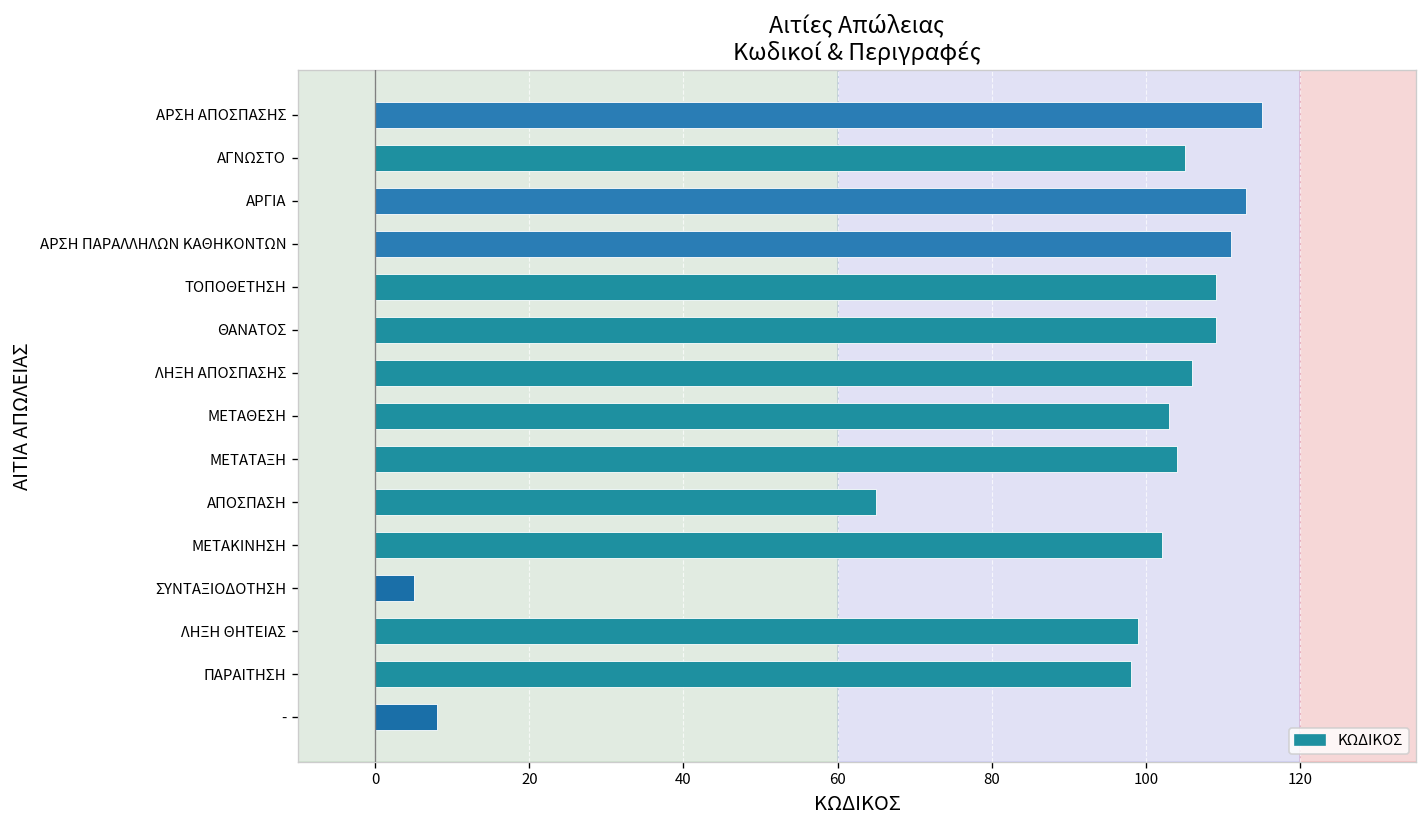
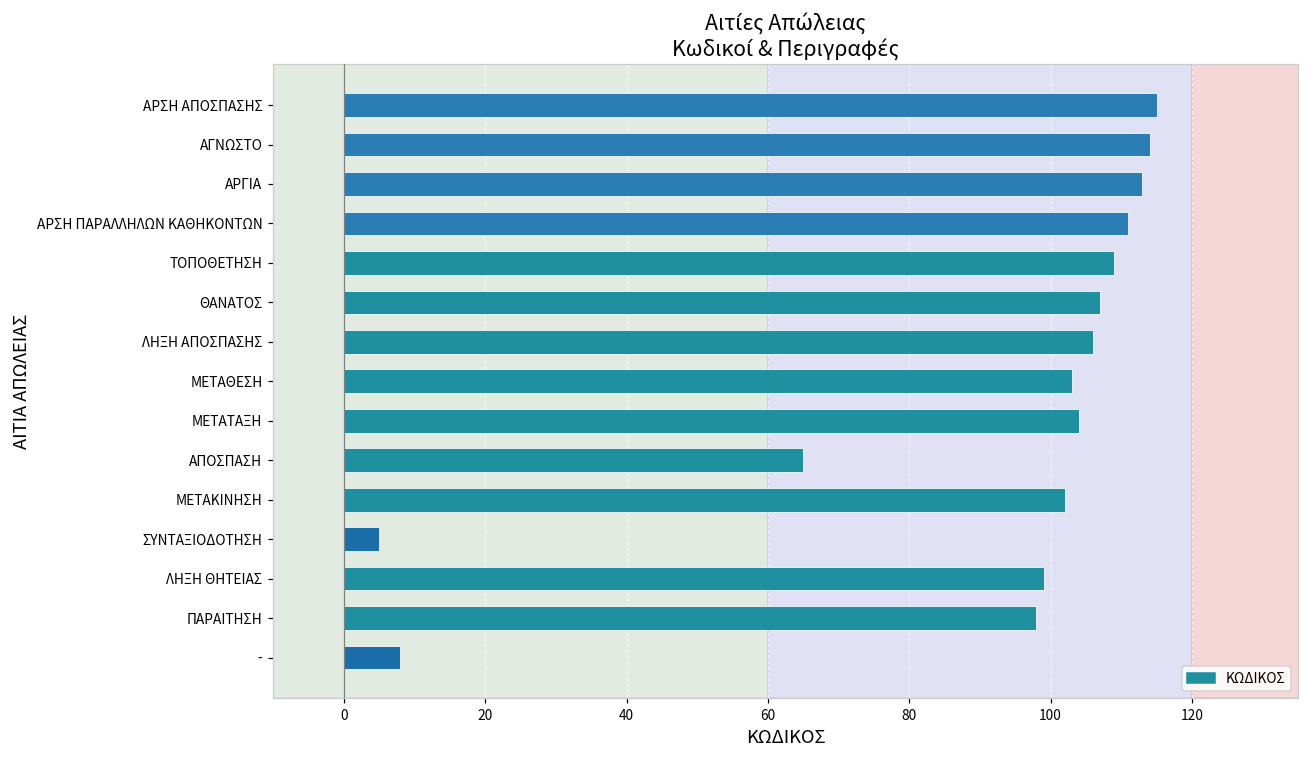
  {
    "ΑΡΣΗ ΑΠΟΣΠΑΣΗΣ": 115,
-   "ΑΓΝΩΣΤΟ": 105,
+   "ΑΓΝΩΣΤΟ": 114,
    "ΑΡΓΙΑ": 113,
    "ΑΡΣΗ ΠΑΡΑΛΛΗΛΩΝ ΚΑΘΗΚΟΝΤΩΝ": 111,
    "ΤΟΠΟΘΕΤΗΣΗ": 109,
-   "ΘΑΝΑΤΟΣ": 109,
+   "ΘΑΝΑΤΟΣ": 107,
    "ΛΗΞΗ ΑΠΟΣΠΑΣΗΣ": 106,
    "ΜΕΤΑΘΕΣΗ": 103,
    "ΜΕΤΑΤΑΞΗ": 104,
    "ΑΠΟΣΠΑΣΗ": 65,
    "ΜΕΤΑΚΙΝΗΣΗ": 102,
    "ΣΥΝΤΑΞΙΟΔΟΤΗΣΗ": 5,
    "ΛΗΞΗ ΘΗΤΕΙΑΣ": 99,
    "ΠΑΡΑΙΤΗΣΗ": 98,
    "-": 8
  }
